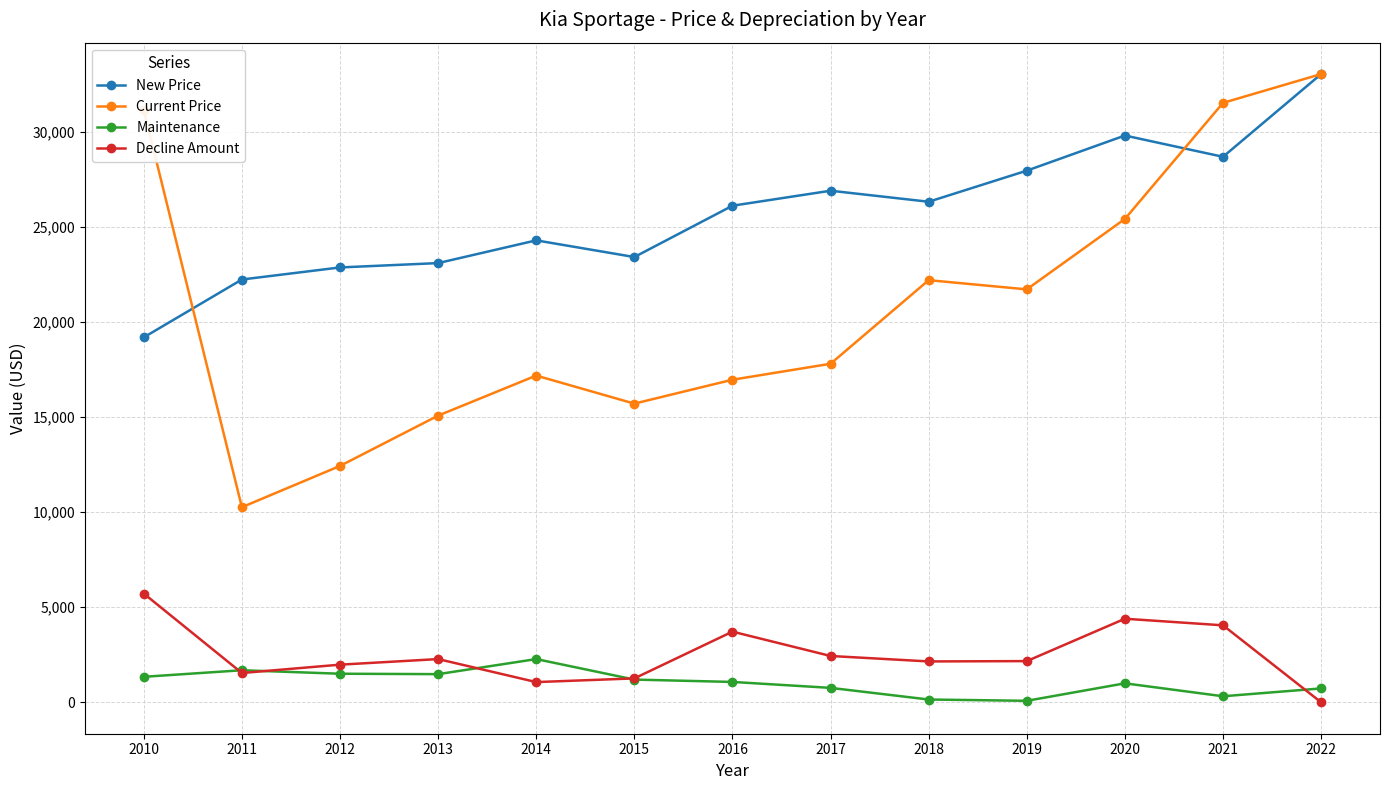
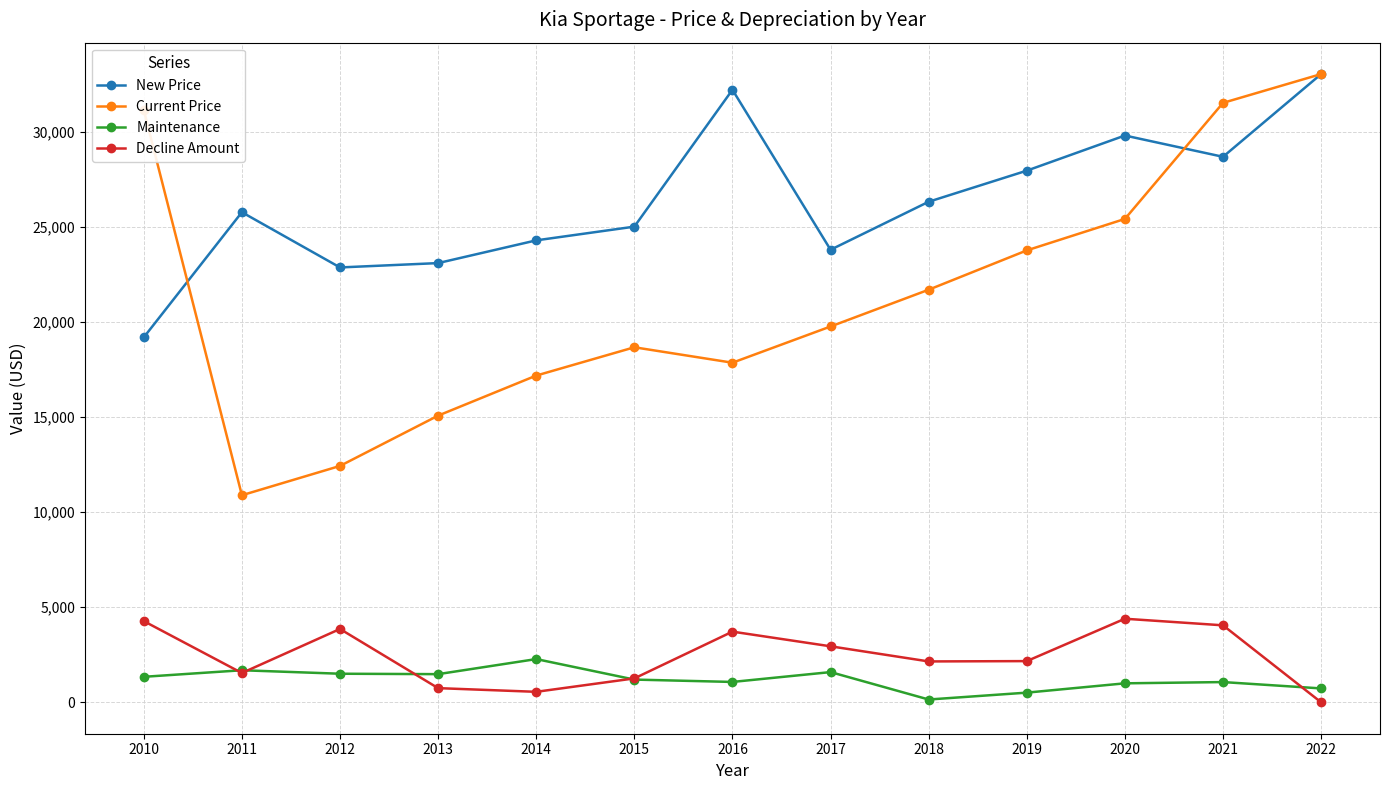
  {
    "New Price": {
      "2010": "19,200",
-     "2011": "22,200",
+     "2011": "25,800",
      "2012": "22,900",
      "2013": "23,100",
      "2014": "24,300",
-     "2015": "23,400",
-     "2016": "26,100",
-     "2017": "26,900",
+     "2015": "25,000",
+     "2016": "32,200",
+     "2017": "23,800",
      "2018": "26,300",
      "2019": "28,000",
      "2020": "29,800",
      "2021": "28,700"
    },
    "Current Price": {
-     "2011": "10,300",
+     "2011": "10,900",
      "2012": "12,400",
      "2013": "15,100",
      "2014": "17,200",
-     "2015": "15,700",
-     "2016": "17,000",
-     "2017": "17,800",
-     "2018": "22,200",
-     "2019": "21,700",
+     "2015": "18,700",
+     "2016": "17,900",
+     "2017": "19,800",
+     "2018": "21,700",
+     "2019": "23,800",
      "2020": "25,400",
      "2021": "31,500"
    },
    "Maintenance": {
      "2010": "1,300",
      "2011": "1,700",
      "2012": "1,500",
      "2013": "1,500",
      "2014": "2,300",
      "2016": "1,100",
-     "2017": "800",
+     "2017": "1,600",
      "2018": "100",
-     "2019": "100",
+     "2019": "500",
      "2020": "1,000",
-     "2021": "300",
+     "2021": "1,100",
      "2022": "700"
    },
    "Decline Amount": {
-     "2010": "5,700",
+     "2010": "4,300",
      "2011": "1,500",
-     "2012": "2,000",
-     "2013": "2,300",
-     "2014": "1,100",
+     "2012": "3,900",
+     "2013": "700",
+     "2014": "600",
      "2016": "3,700",
-     "2017": "2,400",
+     "2017": "2,900",
      "2018": "2,200",
      "2019": "2,200",
      "2020": "4,400",
      "2021": "4,100",
      "2022": "0"
    }
  }
